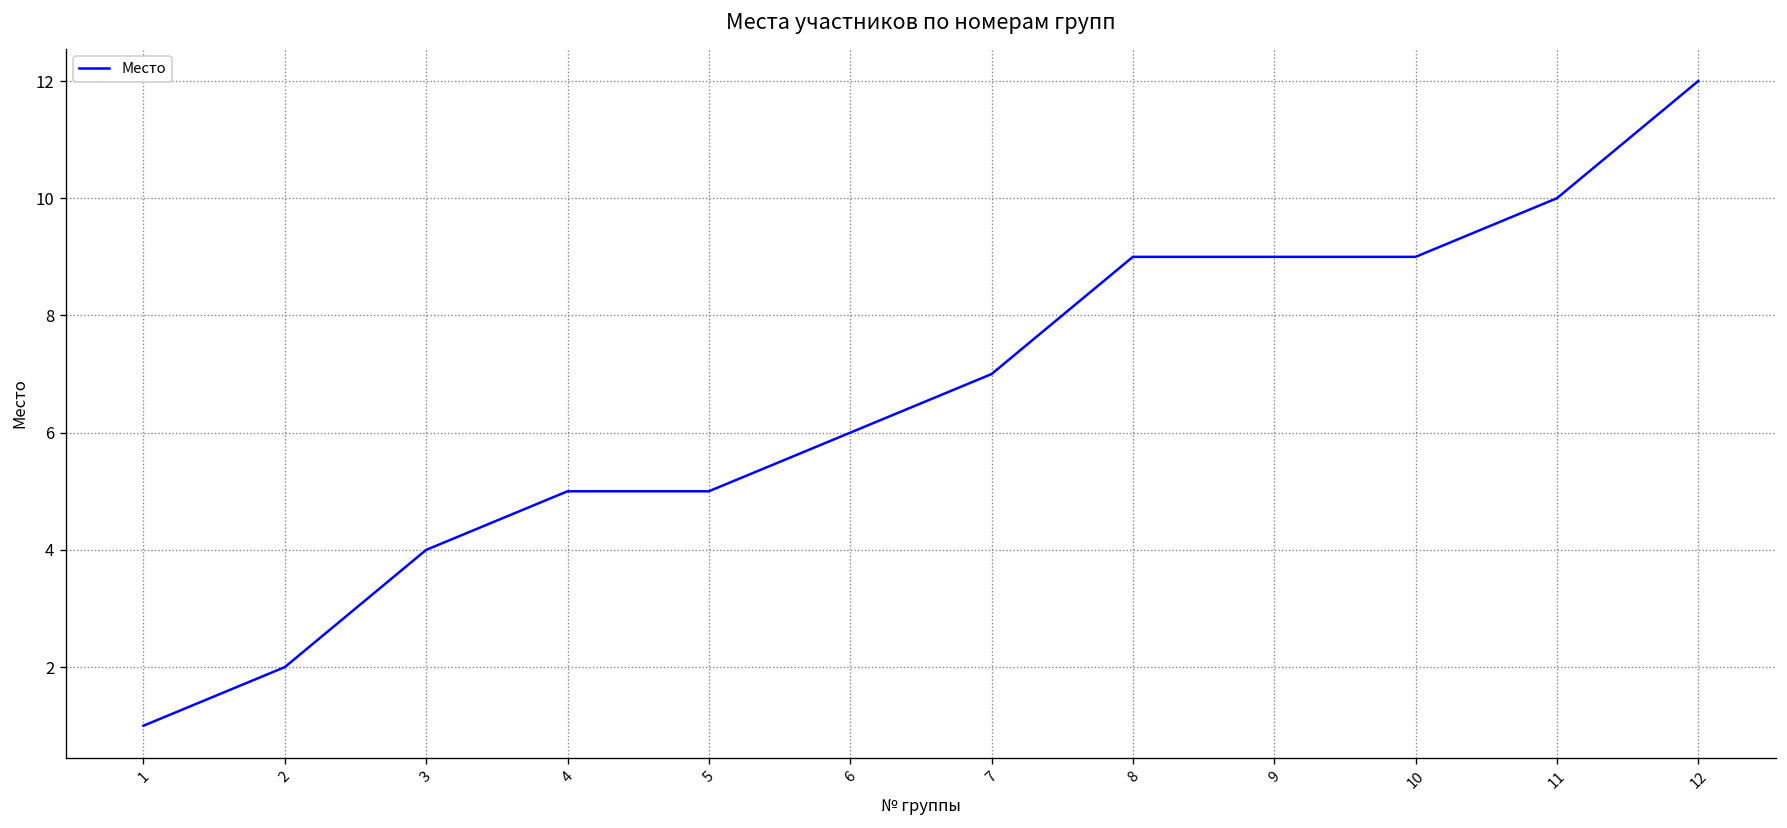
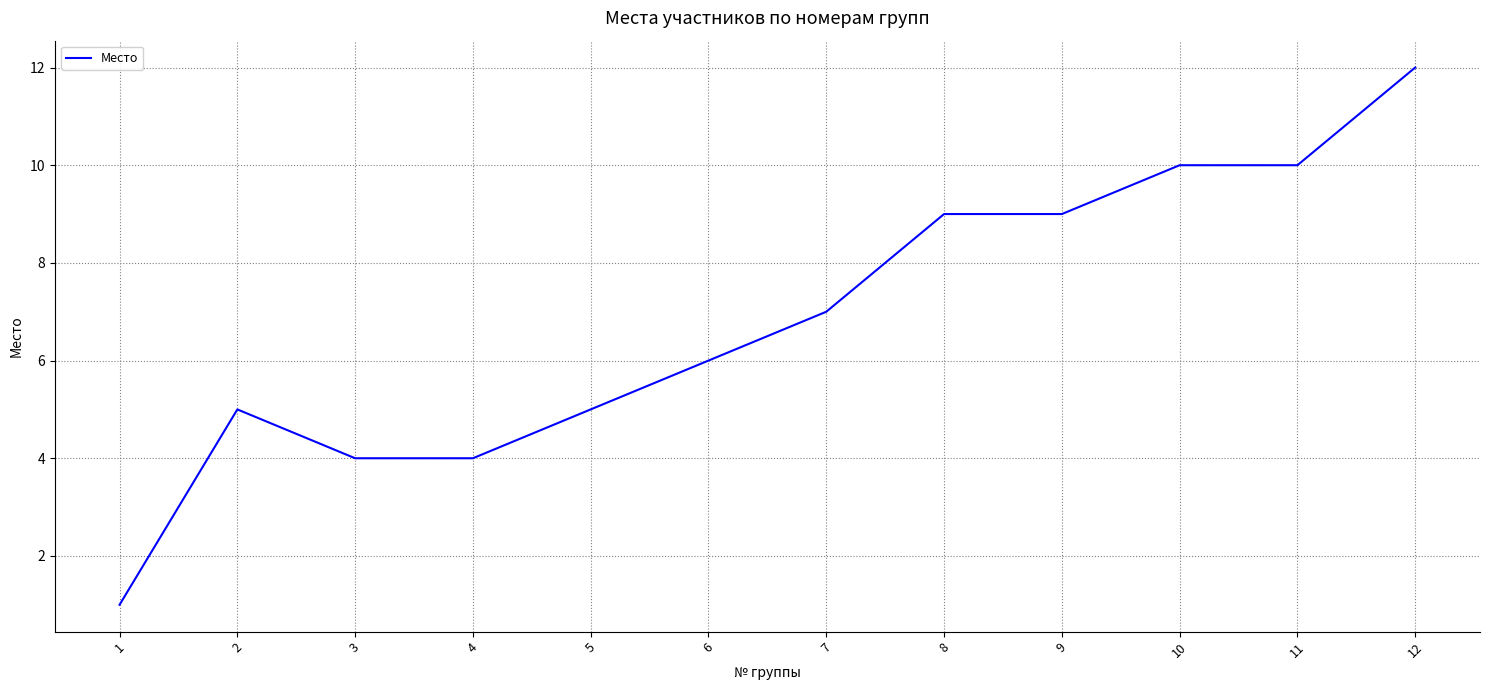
  {
    "1": 1,
-   "2": 2,
+   "2": 5,
    "3": 4,
-   "4": 5,
+   "4": 4,
    "5": 5,
    "6": 6,
    "7": 7,
    "8": 9,
    "9": 9,
-   "10": 9,
+   "10": 10,
    "11": 10,
    "12": 12
  }
